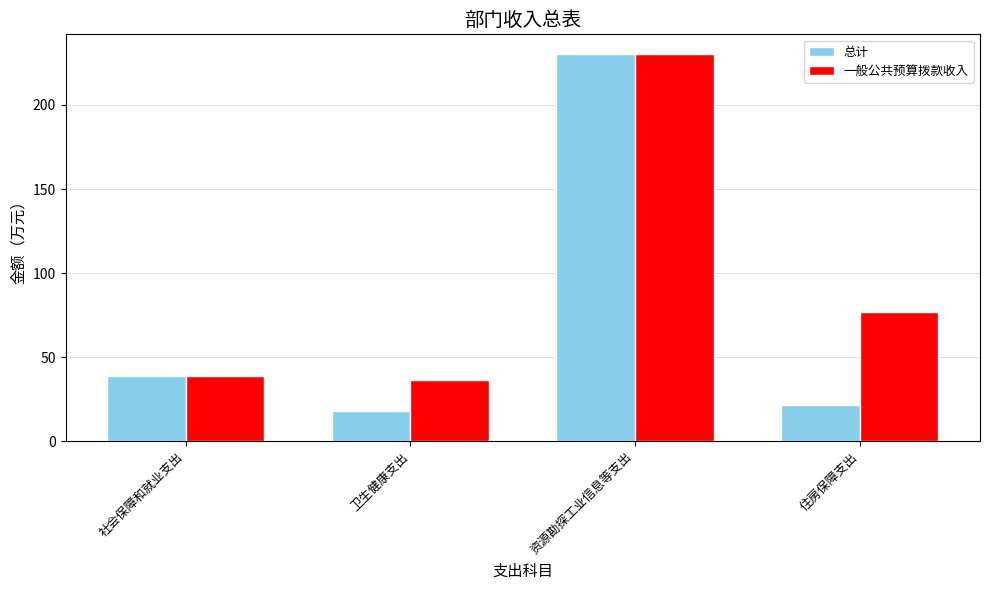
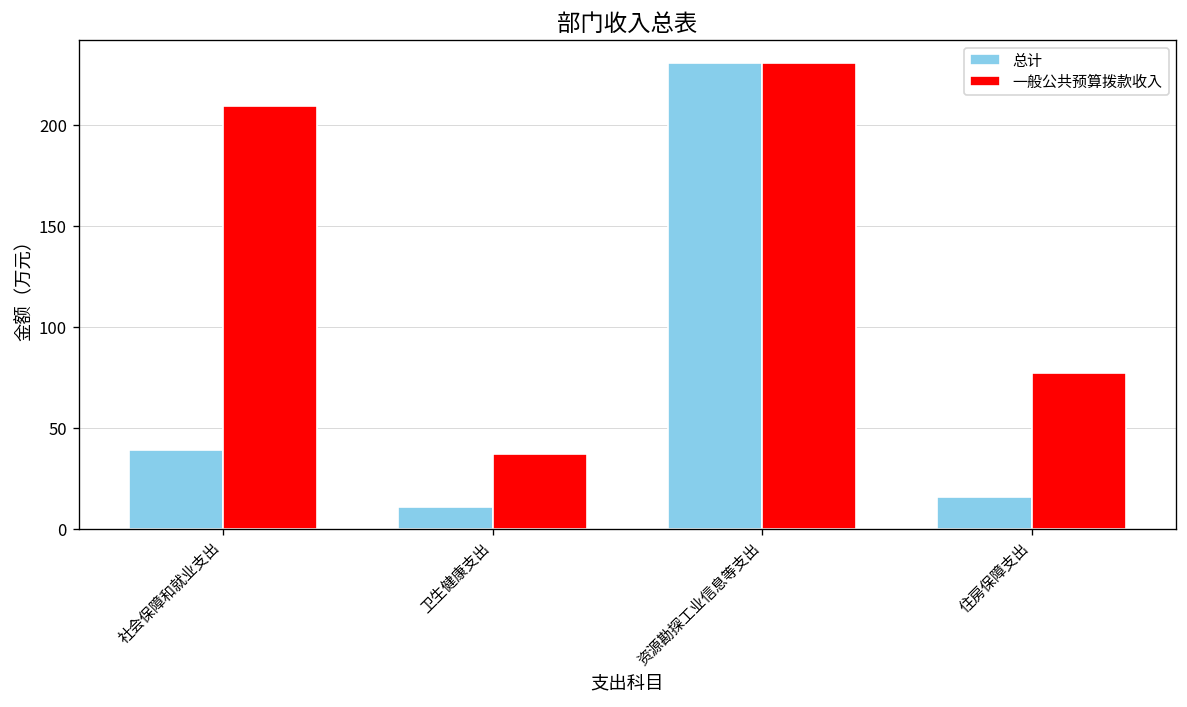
  {
    "总计": {
      "社会保障和就业支出": 39,
-     "卫生健康支出": 18,
+     "卫生健康支出": 11,
      "资源勘探工业信息等支出": 231,
-     "住房保障支出": 22
+     "住房保障支出": 16
    },
    "一般公共预算拨款收入": {
-     "社会保障和就业支出": 39,
+     "社会保障和就业支出": 209,
      "卫生健康支出": 37,
      "资源勘探工业信息等支出": 231,
      "住房保障支出": 77
    }
  }
